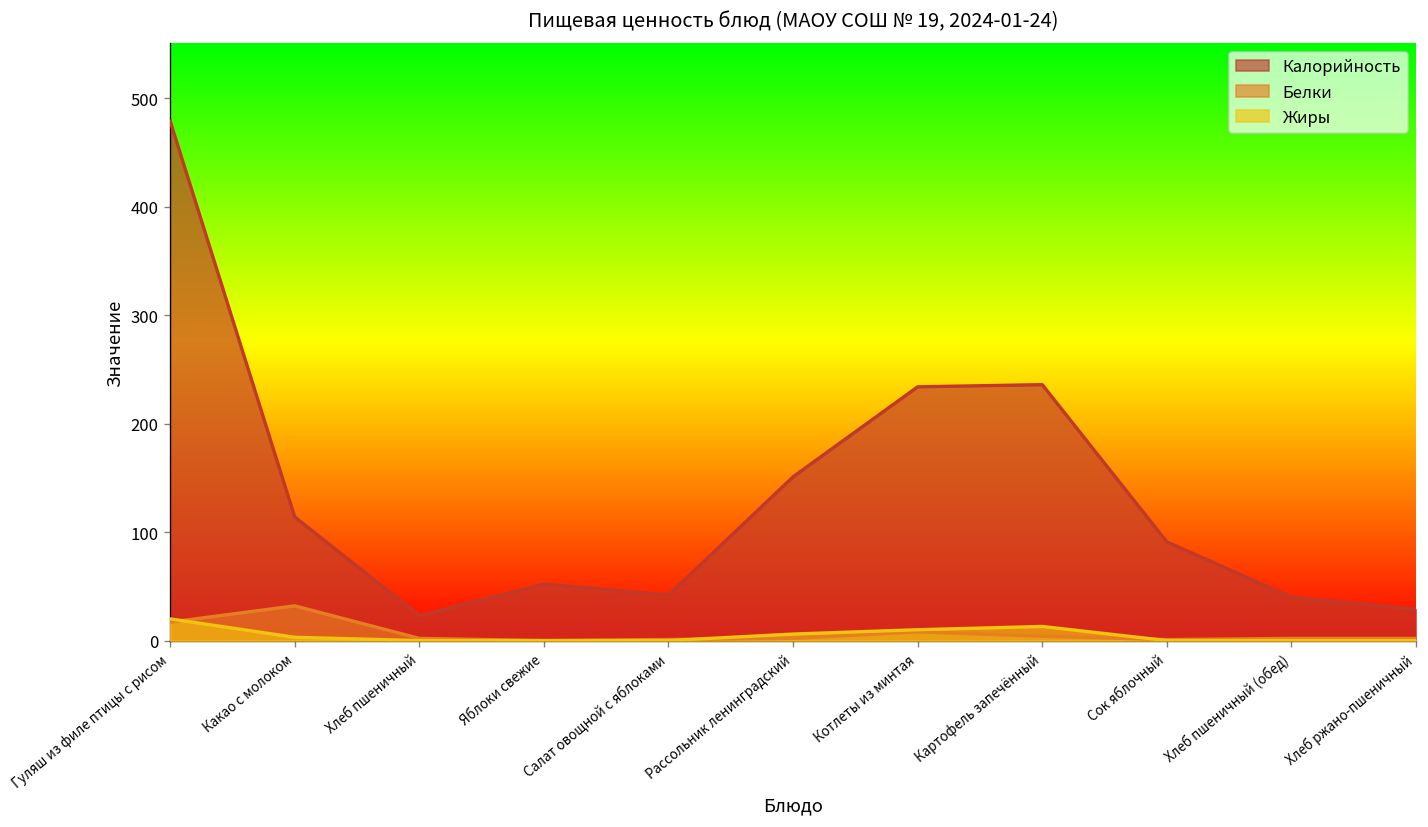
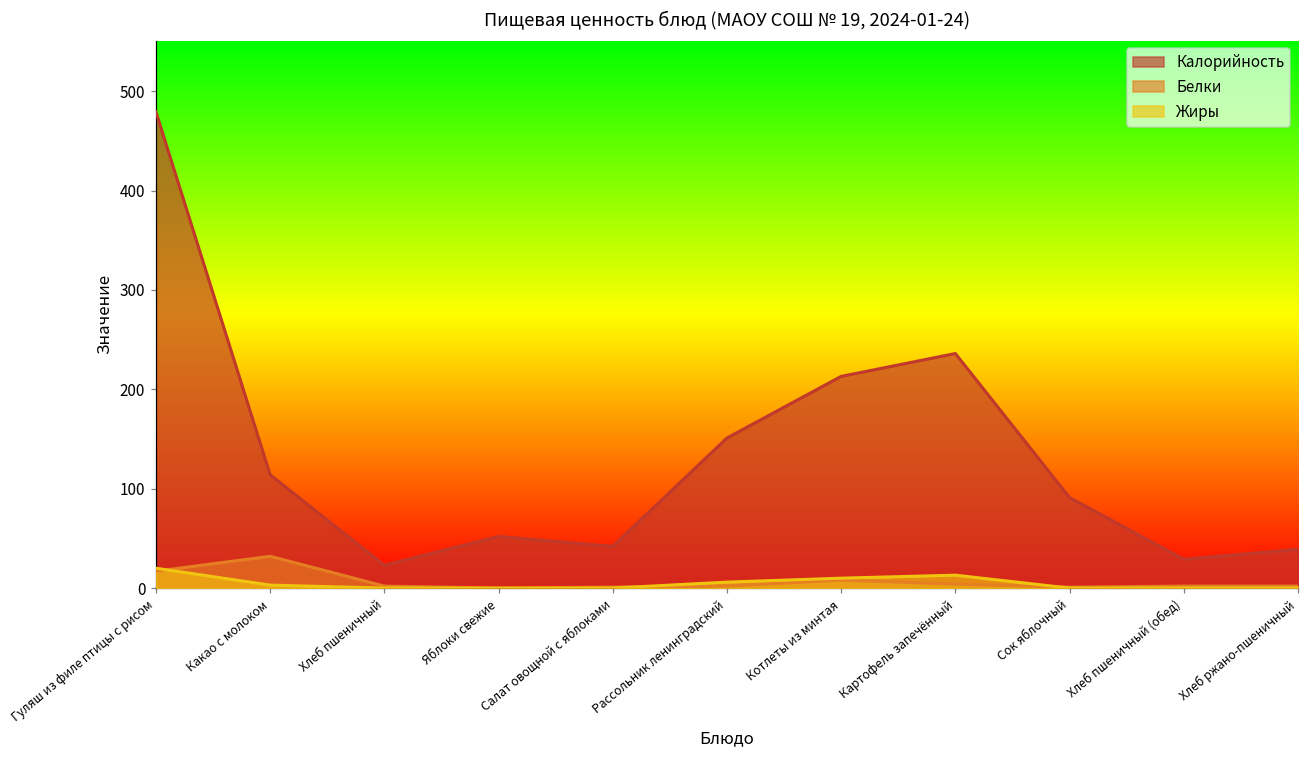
  {
    "Калорийность": {
      "Гуляш из филе птицы с рисом": 480,
      "Какао с молоком": 110,
      "Хлеб пшеничный": 20,
      "Яблоки свежие": 50,
      "Салат овощной с яблоками": 40,
      "Рассольник ленинградский": 150,
-     "Котлеты из минтая": 230,
+     "Котлеты из минтая": 210,
      "Картофель запечённый": 240,
      "Сок яблочный": 90,
-     "Хлеб пшеничный (обед)": 40,
-     "Хлеб ржано-пшеничный": 30
+     "Хлеб пшеничный (обед)": 30,
+     "Хлеб ржано-пшеничный": 40
    },
    "Белки": {
      "Гуляш из филе птицы с рисом": 20,
      "Какао с молоком": 30,
      "Рассольник ленинградский": 0,
      "Картофель запечённый": 0
    },
    "Жиры": {
      "Гуляш из филе птицы с рисом": 20,
      "Какао с молоком": 0,
      "Рассольник ленинградский": 10,
      "Картофель запечённый": 10
    }
  }
